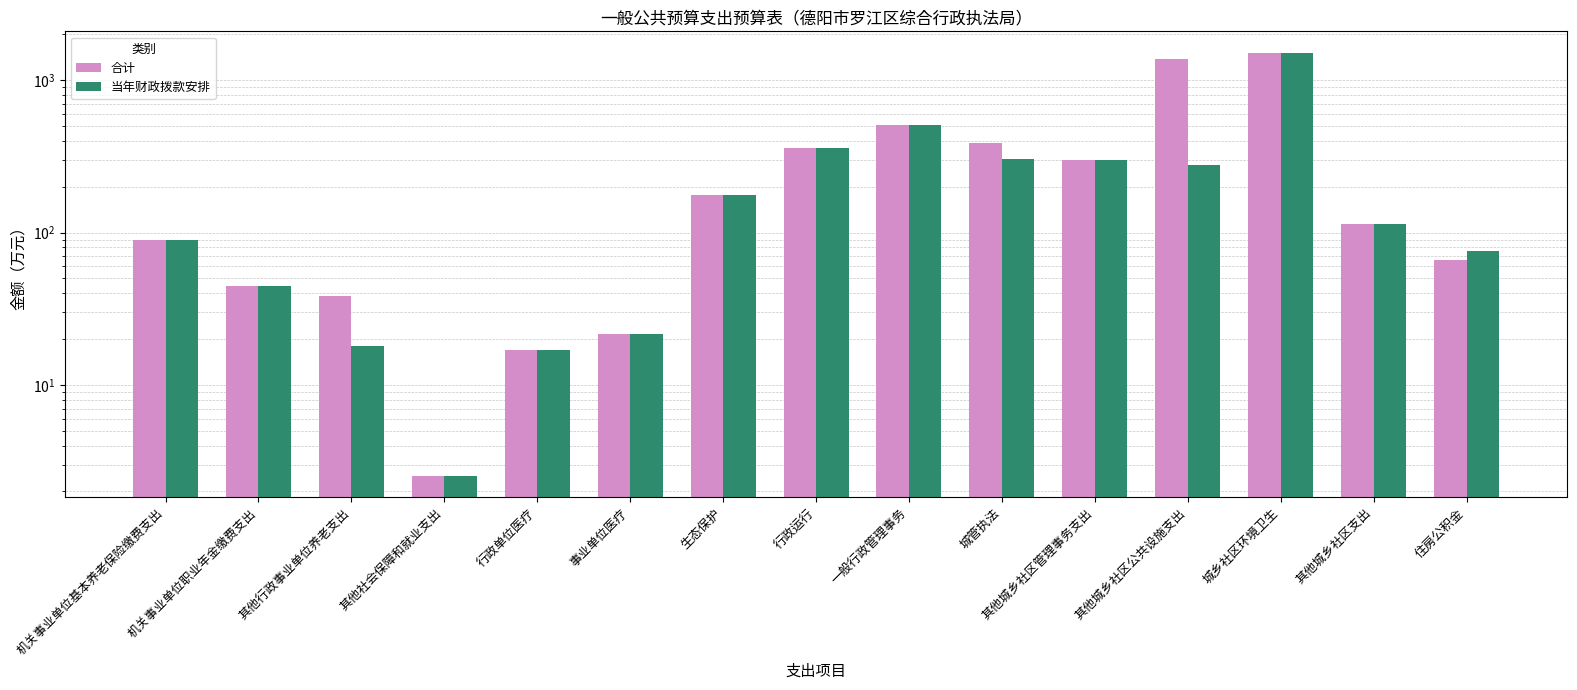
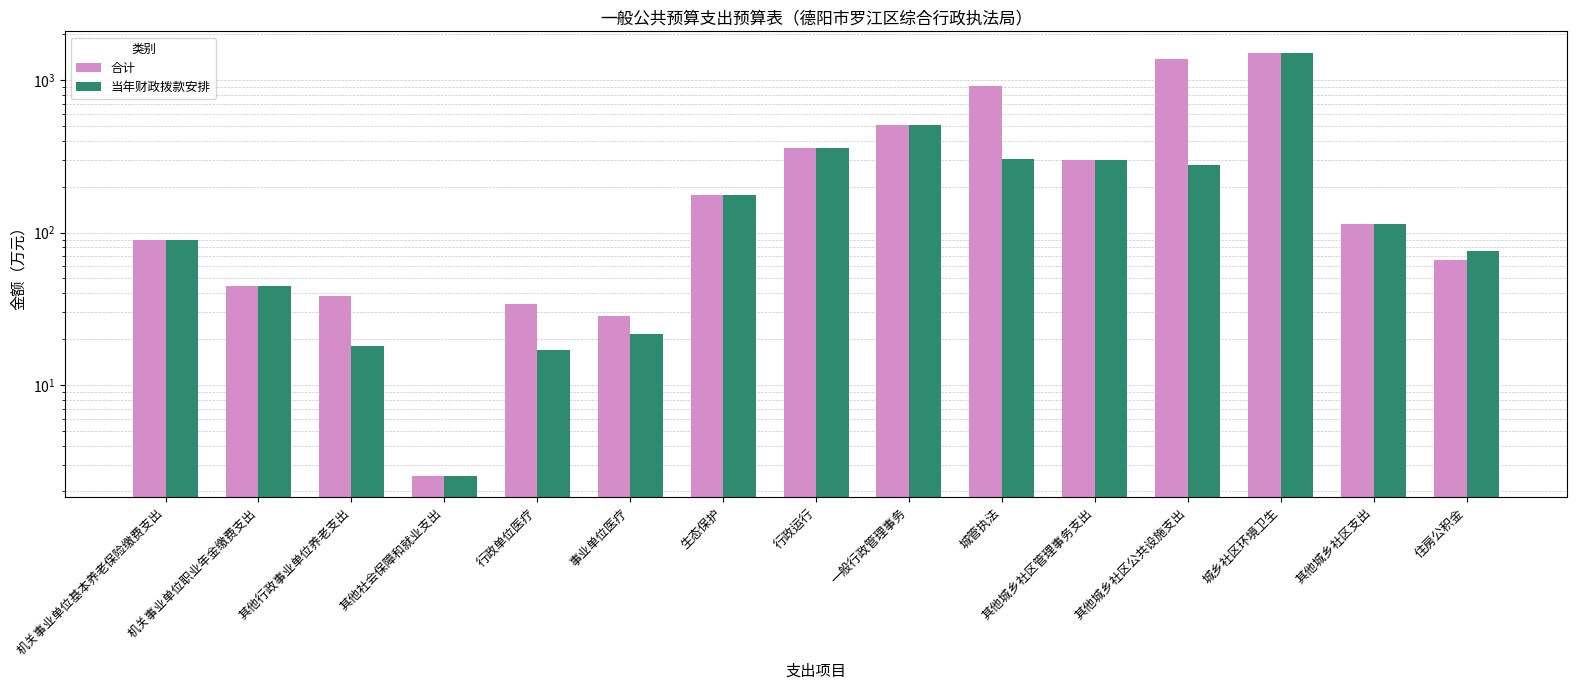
  {
    "合计": {
      "机关事业单位基本养老保险缴费支出": 90,
      "机关事业单位职业年金缴费支出": 45,
      "其他行政事业单位养老支出": 38,
      "其他社会保障和就业支出": 2.5,
-     "行政单位医疗": 17,
-     "事业单位医疗": 22,
+     "行政单位医疗": 34,
+     "事业单位医疗": 29,
      "生态保护": 180,
      "行政运行": 360,
      "一般行政管理事务": 510,
-     "城管执法": 390,
+     "城管执法": 900,
      "其他城乡社区管理事务支出": 300,
      "其他城乡社区公共设施支出": 1400,
      "城乡社区环境卫生": 1500,
      "其他城乡社区支出": 110,
      "住房公积金": 66
    },
    "当年财政拨款安排": {
      "机关事业单位基本养老保险缴费支出": 90,
      "机关事业单位职业年金缴费支出": 45,
      "其他行政事业单位养老支出": 18,
      "其他社会保障和就业支出": 2.5,
      "行政单位医疗": 17,
      "事业单位医疗": 22,
      "生态保护": 180,
      "行政运行": 360,
      "一般行政管理事务": 510,
      "城管执法": 300,
      "其他城乡社区管理事务支出": 300,
      "其他城乡社区公共设施支出": 280,
      "城乡社区环境卫生": 1500,
      "其他城乡社区支出": 110,
      "住房公积金": 80
    }
  }
